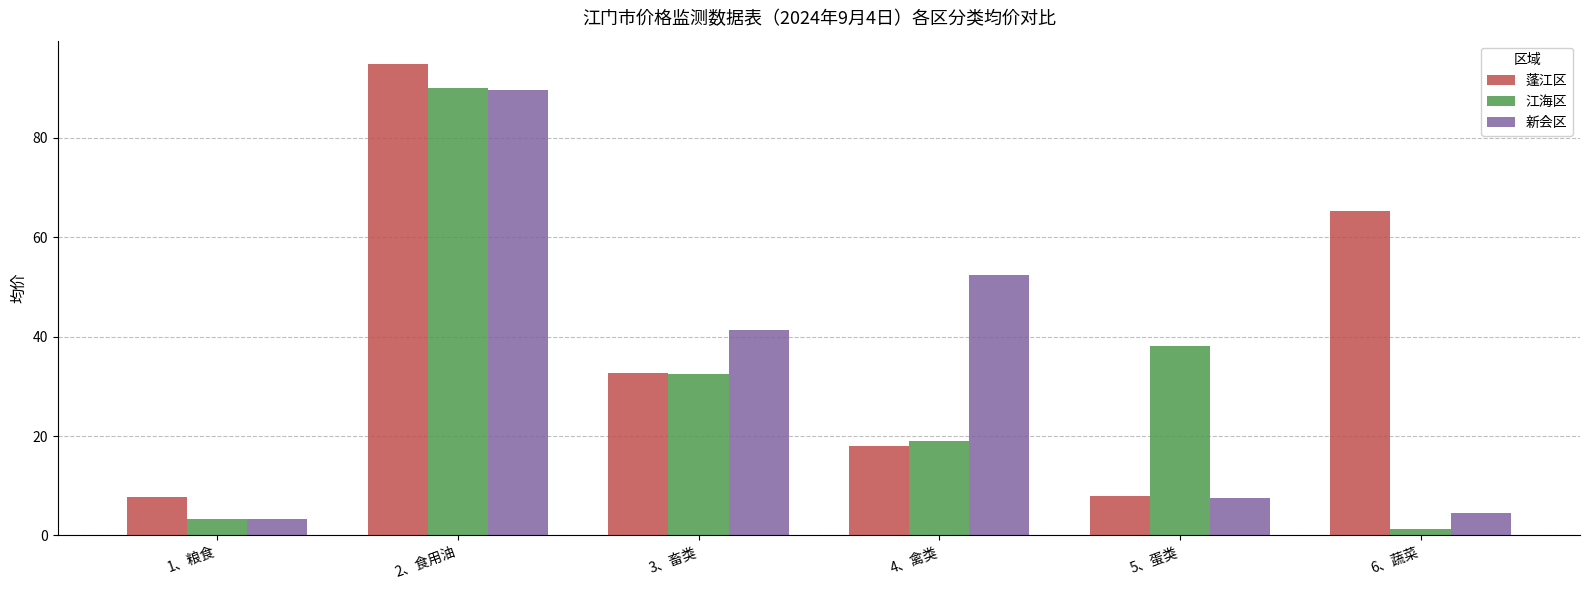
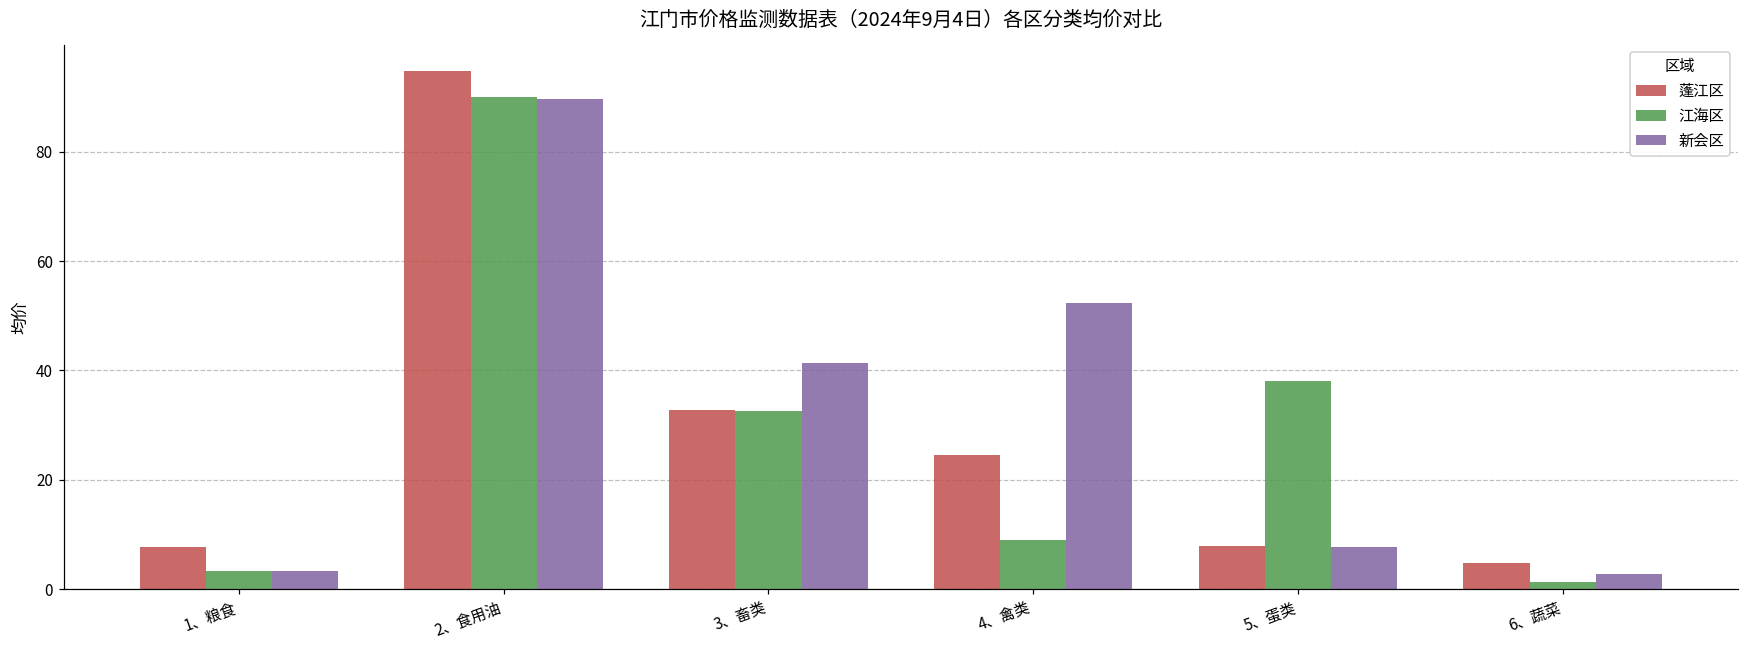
  {
    "蓬江区": {
      "1、粮食": 8,
      "2、食用油": 95,
      "3、畜类": 33,
-     "4、禽类": 18,
+     "4、禽类": 25,
      "5、蛋类": 8,
-     "6、蔬菜": 65
+     "6、蔬菜": 5
    },
    "江海区": {
      "1、粮食": 3,
      "2、食用油": 90,
      "3、畜类": 33,
-     "4、禽类": 19,
+     "4、禽类": 9,
      "5、蛋类": 38,
      "6、蔬菜": 1
    },
    "新会区": {
      "1、粮食": 3,
      "2、食用油": 90,
      "3、畜类": 41,
      "4、禽类": 52,
      "5、蛋类": 8,
-     "6、蔬菜": 5
+     "6、蔬菜": 3
    }
  }
